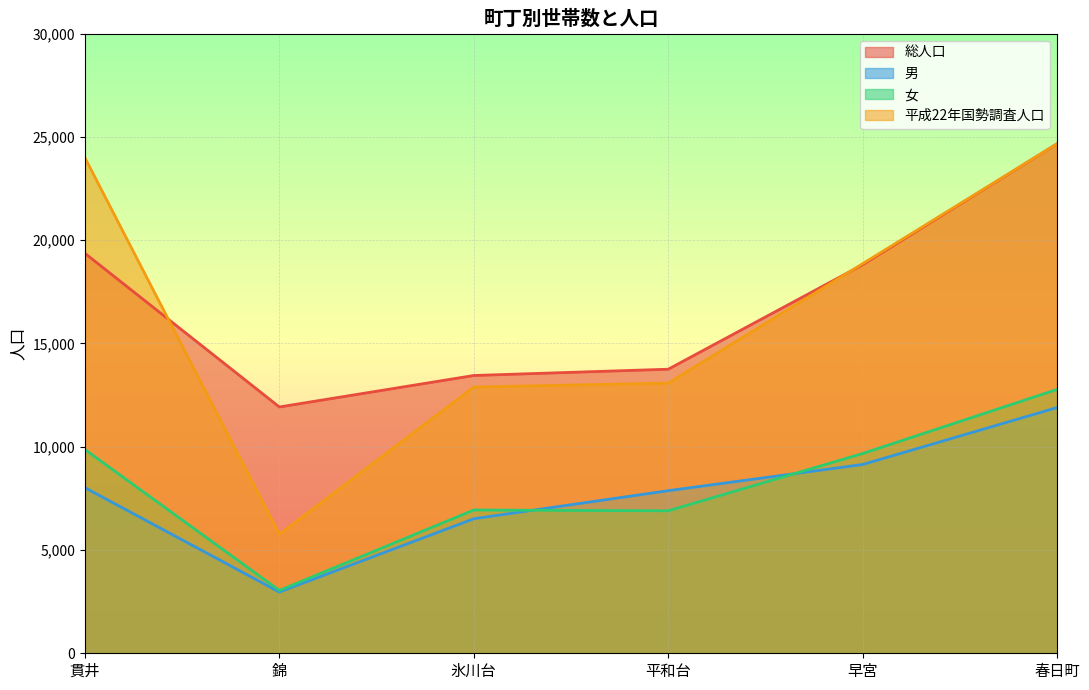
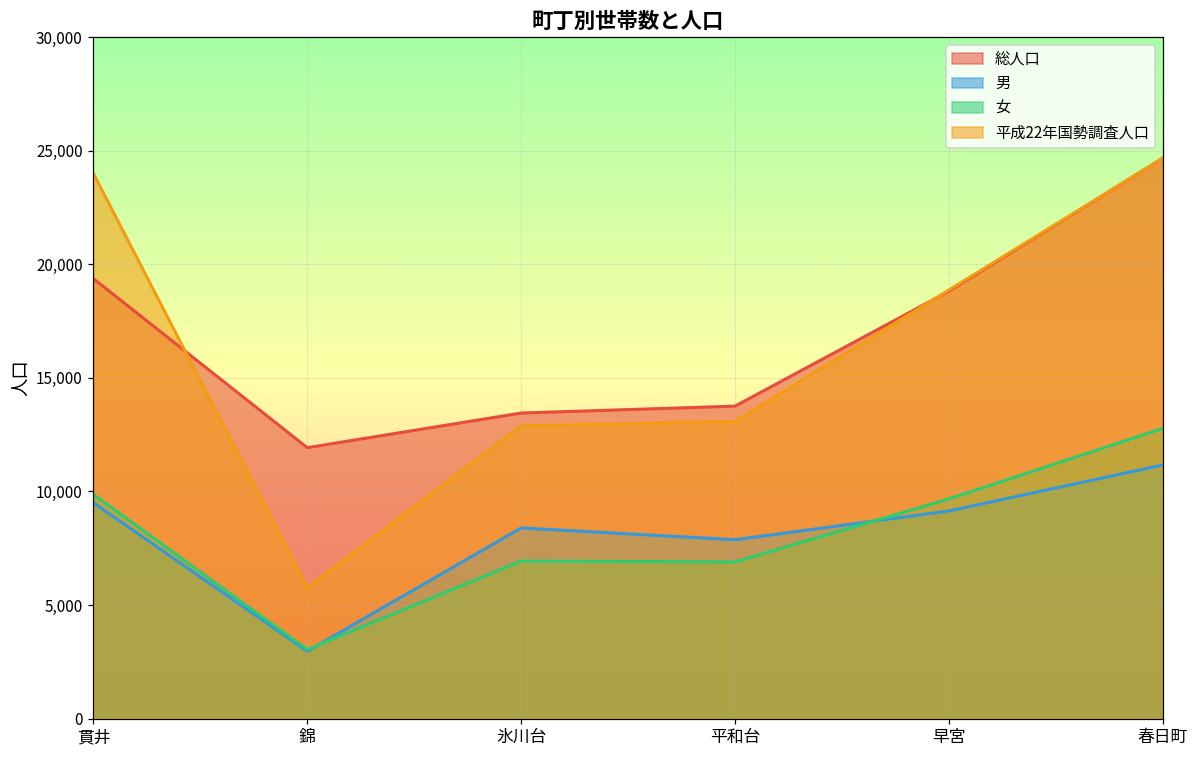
  {
    "総人口": {
      "貫井": "19,400",
      "錦": "11,900",
      "氷川台": "13,400",
      "平和台": "13,800"
    },
    "男": {
-     "貫井": "8,000",
-     "氷川台": "6,500",
+     "貫井": "9,500",
+     "氷川台": "8,400",
      "平和台": "7,900",
      "早宮": "9,100",
-     "春日町": "11,900"
+     "春日町": "11,200"
    },
    "女": {
      "貫井": "9,900",
      "氷川台": "6,900",
      "平和台": "6,900",
      "早宮": "9,700",
      "春日町": "12,800"
    },
    "平成22年国勢調査人口": {
      "貫井": "24,000",
      "錦": "5,800",
      "氷川台": "12,900",
      "平和台": "13,100"
    }
  }
